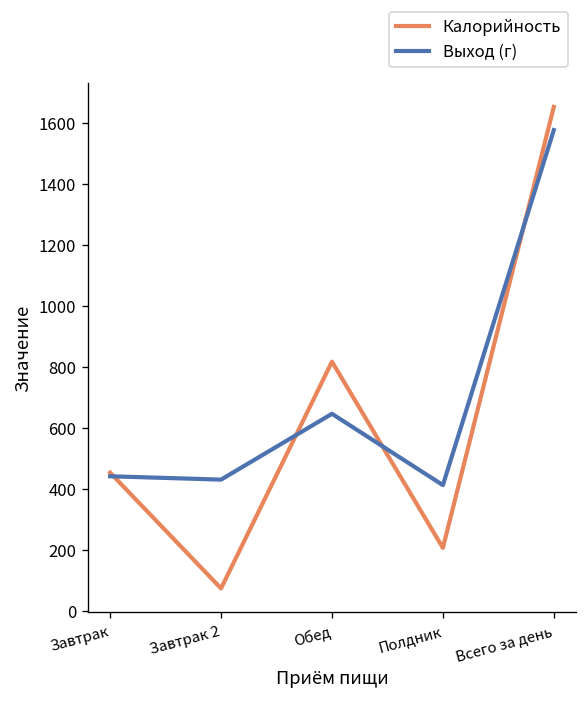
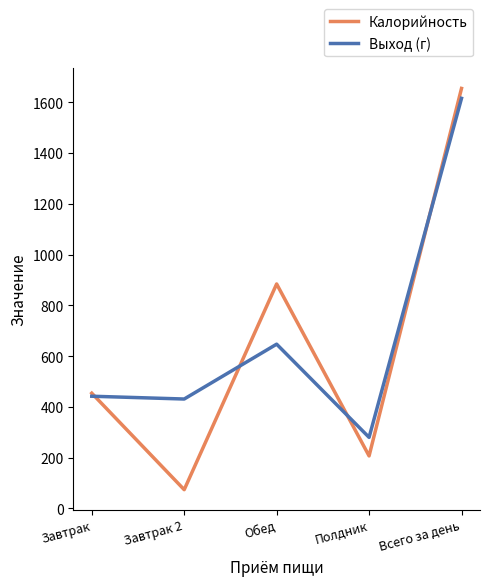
  {
    "Калорийность": {
      "Завтрак": 450,
      "Завтрак 2": 70,
-     "Обед": 820,
+     "Обед": 880,
      "Полдник": 210,
      "Всего за день": 1650
    },
    "Выход (г)": {
      "Завтрак": 440,
      "Завтрак 2": 430,
      "Обед": 650,
-     "Полдник": 410,
-     "Всего за день": 1580
+     "Полдник": 280,
+     "Всего за день": 1620
    }
  }
